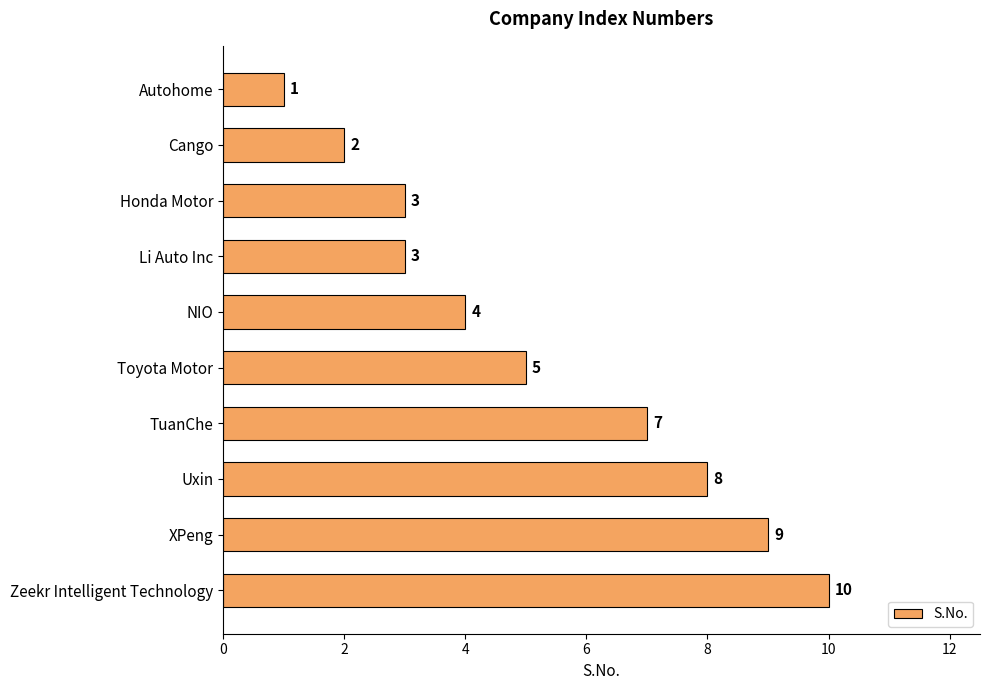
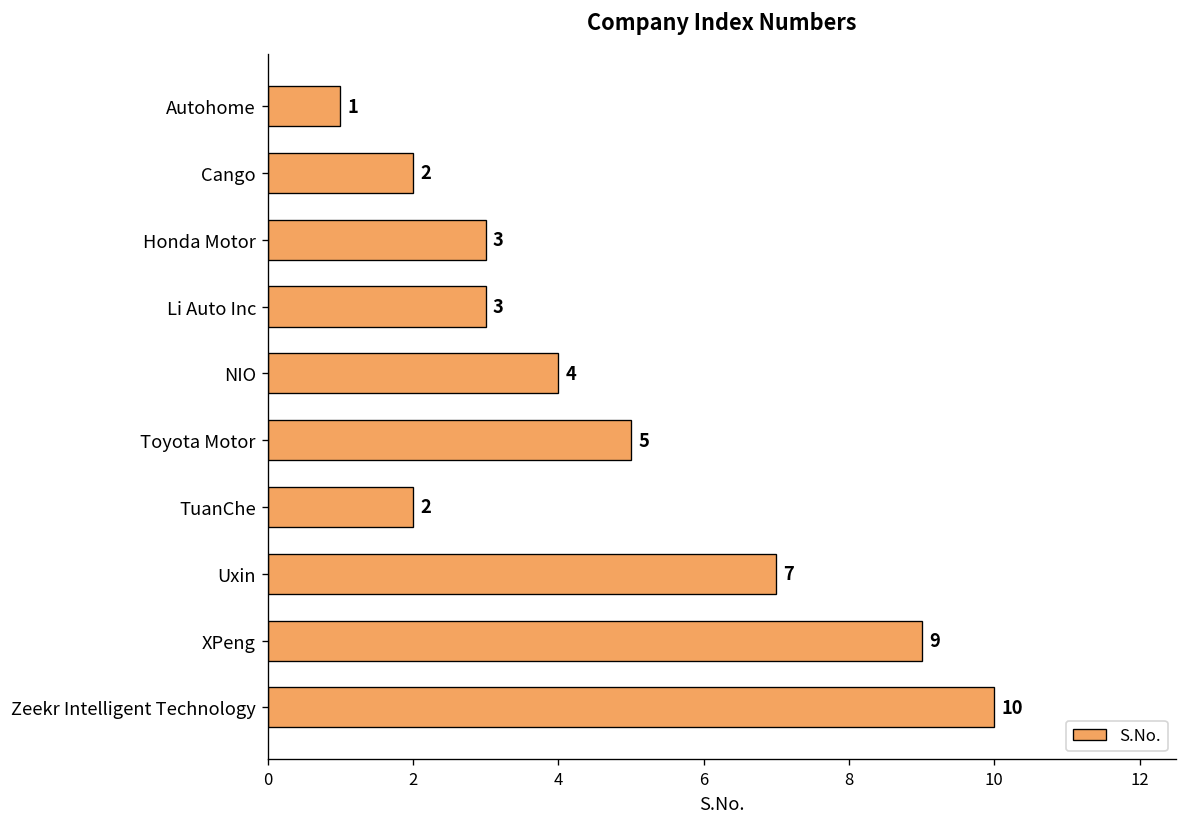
  {
    "Autohome": 1,
    "Cango": 2,
    "Honda Motor": 3,
    "Li Auto Inc": 3,
    "NIO": 4,
    "Toyota Motor": 5,
-   "TuanChe": 7,
-   "Uxin": 8,
+   "TuanChe": 2,
+   "Uxin": 7,
    "XPeng": 9,
    "Zeekr Intelligent Technology": 10
  }
